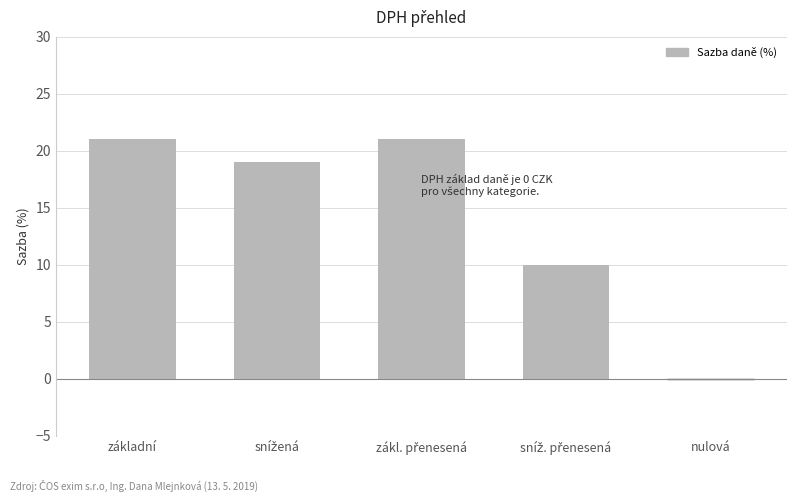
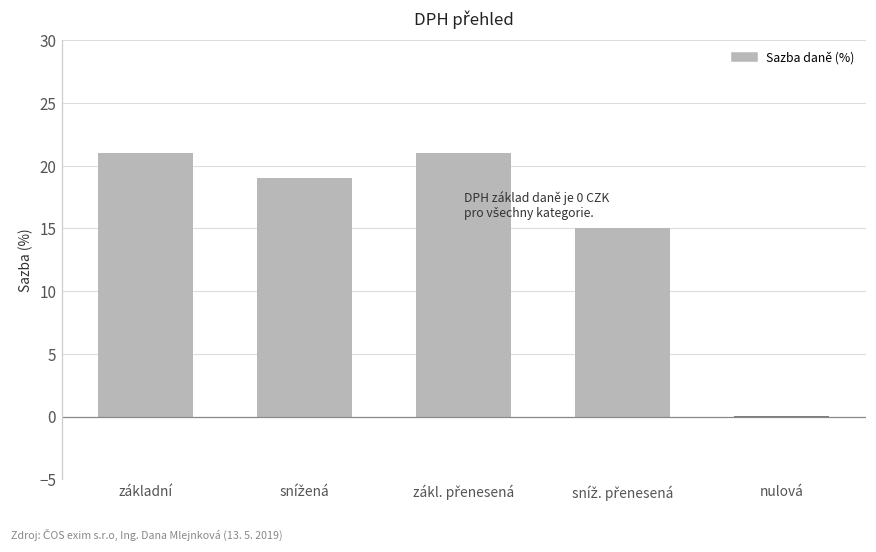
  {
    "základní": 21.0,
    "snížená": 19.0,
    "zákl. přenesená": 21.0,
-   "sníž. přenesená": 10.0,
+   "sníž. přenesená": 15.0,
    "nulová": 0.0
  }
